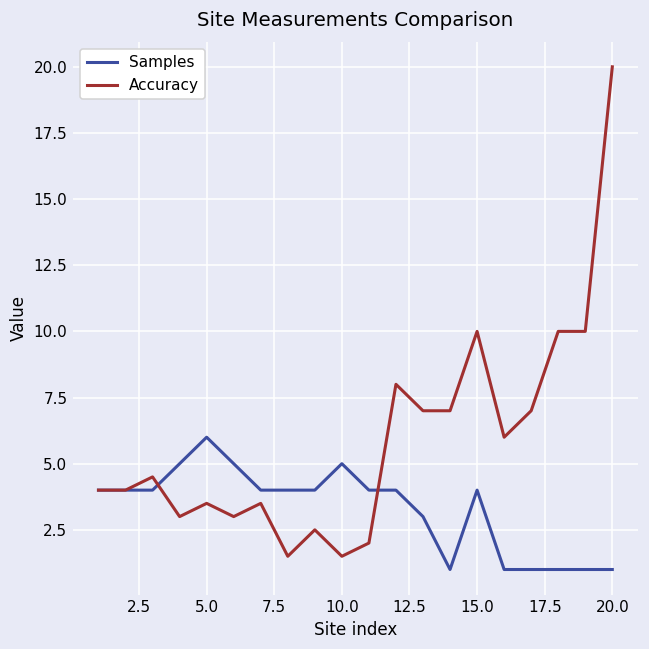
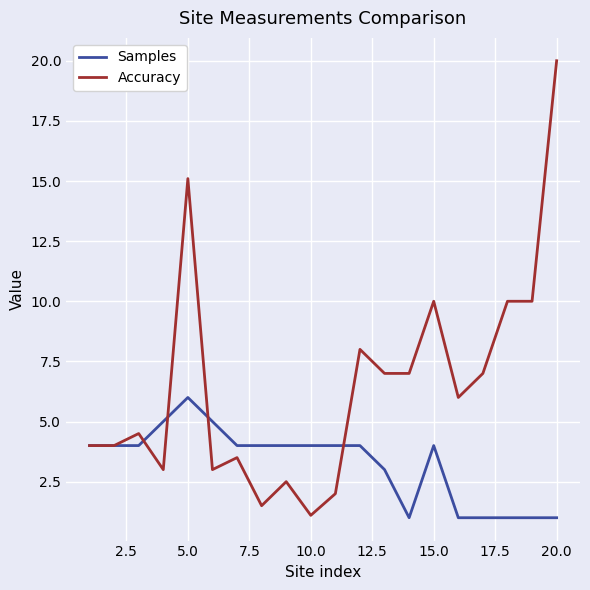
  {
    "Samples": {
      "5.0": 6,
-     "10.0": 5,
+     "10.0": 4,
      "15.0": 4,
      "20.0": 1
    },
    "Accuracy": {
-     "5.0": 3.5,
-     "10.0": 1.5,
+     "5.0": 15.1,
+     "10.0": 1.1,
      "15.0": 10.0,
      "20.0": 20.0
    }
  }
